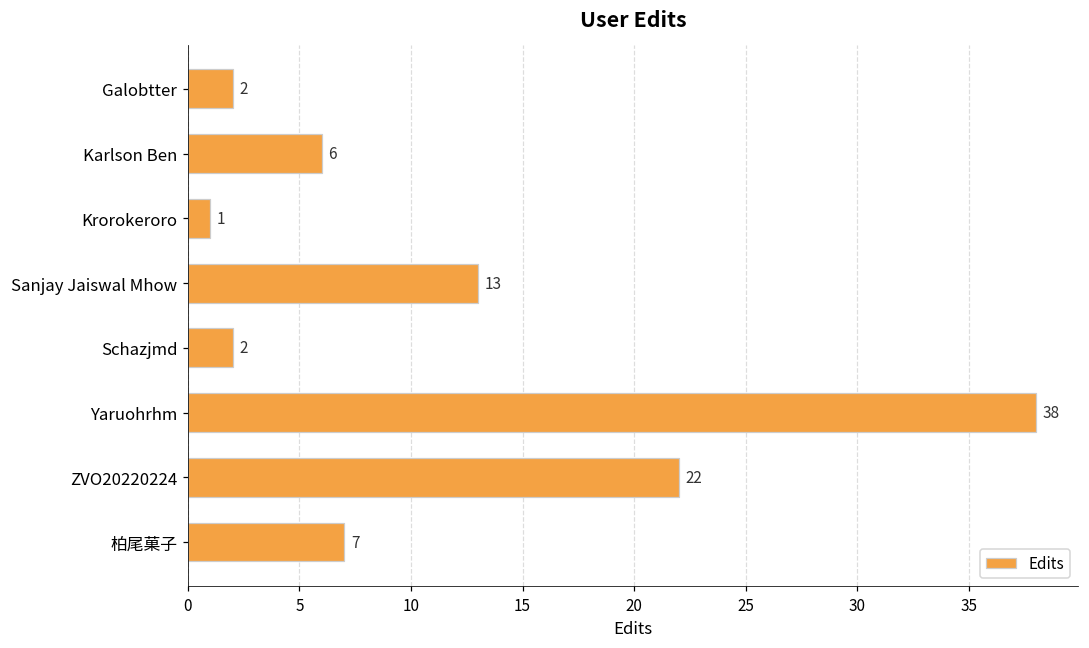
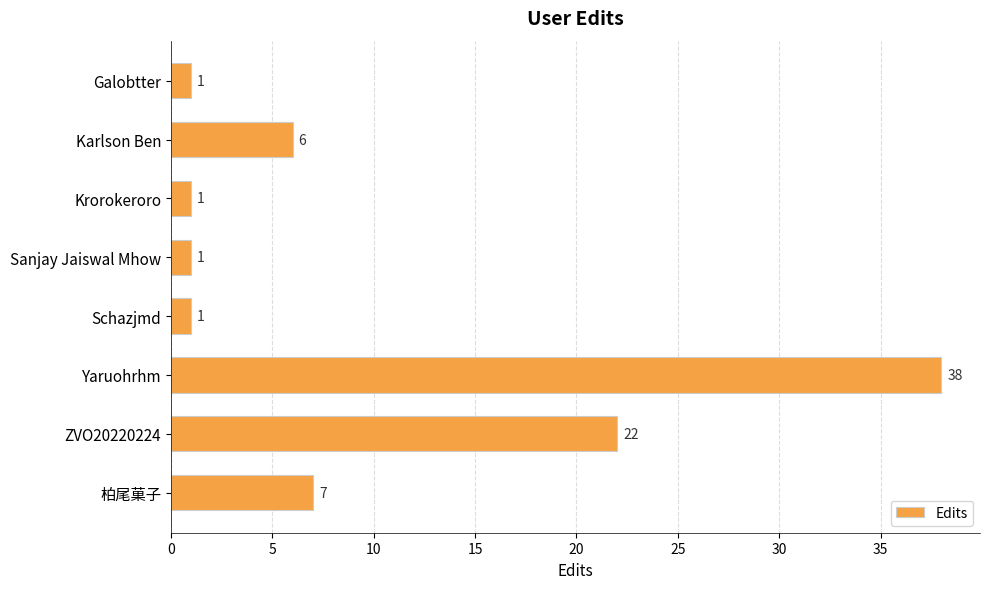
  {
-   "Galobtter": 2,
+   "Galobtter": 1,
    "Karlson Ben": 6,
    "Krorokeroro": 1,
-   "Sanjay Jaiswal Mhow": 13,
-   "Schazjmd": 2,
+   "Sanjay Jaiswal Mhow": 1,
+   "Schazjmd": 1,
    "Yaruohrhm": 38,
    "ZVO20220224": 22,
    "柏尾菓子": 7
  }
